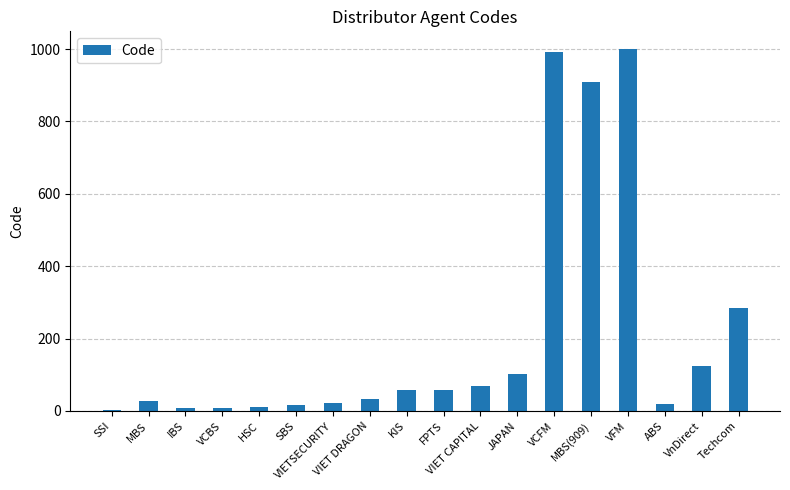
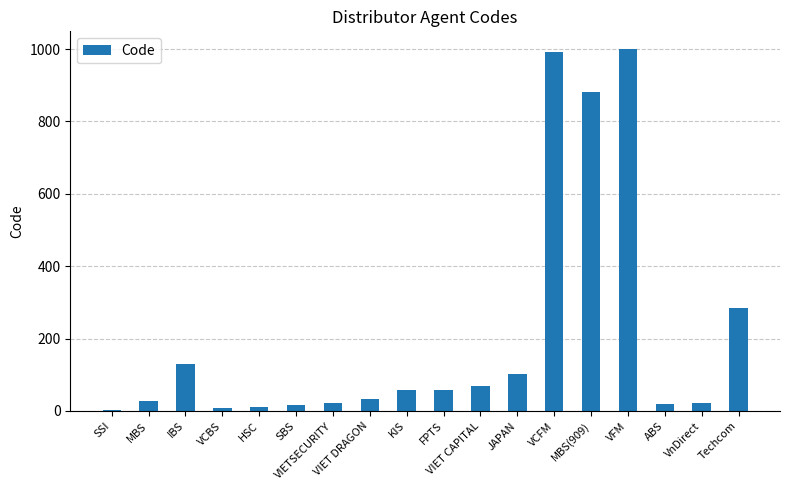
  {
    "MBS": 30,
-   "IBS": 10,
+   "IBS": 130,
    "VCBS": 10,
    "HSC": 10,
    "SBS": 20,
    "VIETSECURITY": 20,
    "VIET DRAGON": 30,
    "KIS": 60,
    "FPTS": 60,
    "VIET CAPITAL": 70,
    "JAPAN": 100,
    "VCFM": 990,
-   "MBS(909)": 910,
+   "MBS(909)": 880,
    "VFM": 1000,
    "ABS": 20,
-   "VnDirect": 120,
+   "VnDirect": 20,
    "Techcom": 280
  }
